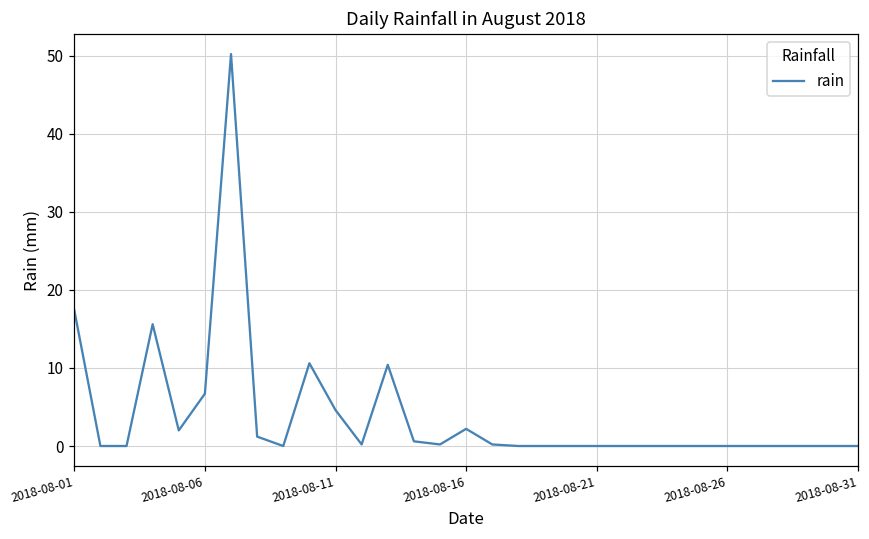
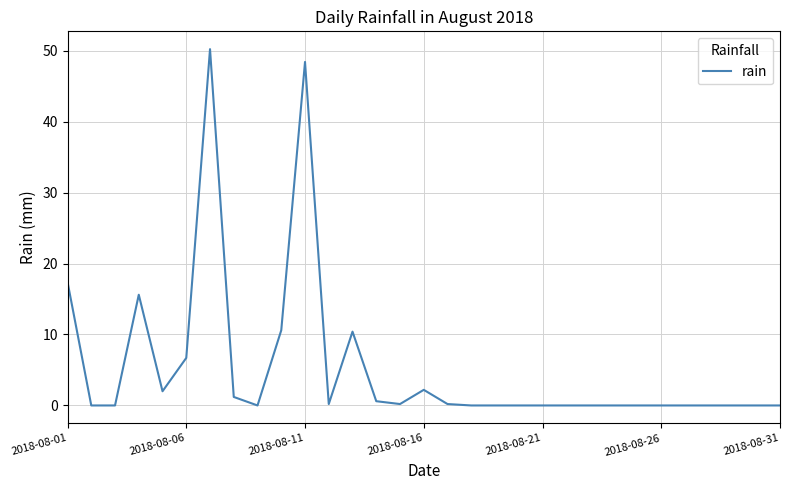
  {
    "2018-08-01": 17,
    "2018-08-06": 7,
-   "2018-08-11": 5,
+   "2018-08-11": 48,
    "2018-08-16": 2,
    "2018-08-21": 0,
    "2018-08-26": 0,
    "2018-08-31": 0
  }
